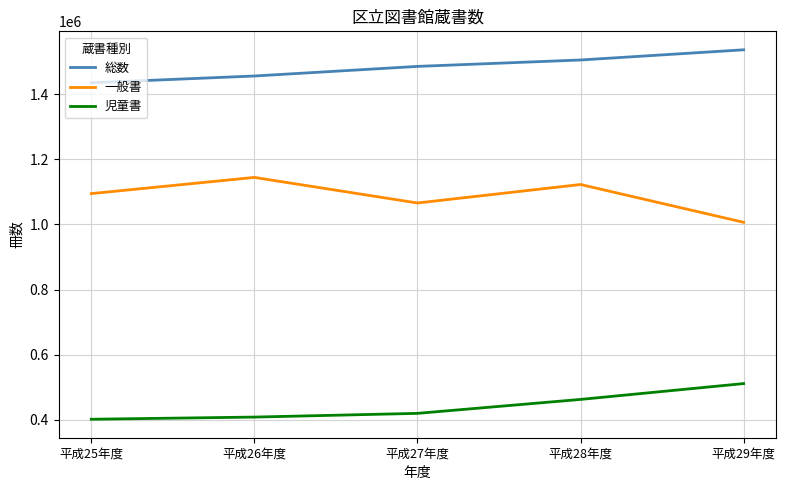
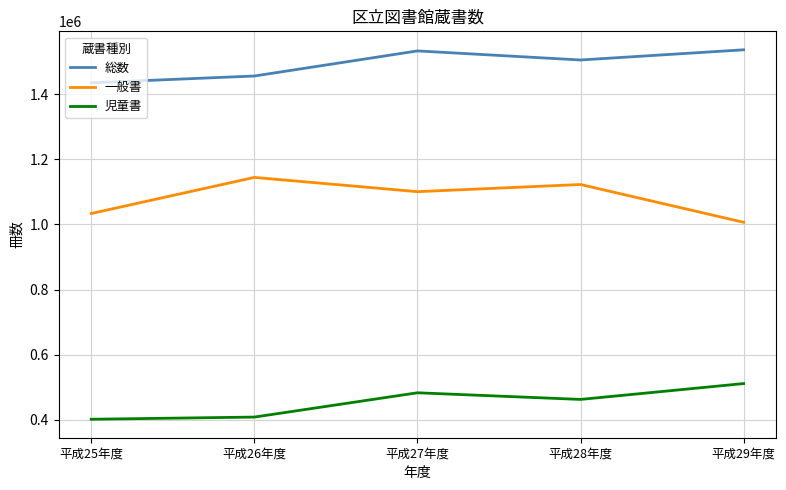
  {
    "総数": {
      "平成26年度": 1460000,
-     "平成27年度": 1490000,
+     "平成27年度": 1530000,
      "平成28年度": 1510000,
      "平成29年度": 1540000
    },
    "一般書": {
-     "平成25年度": 1090000,
+     "平成25年度": 1030000,
      "平成26年度": 1140000,
-     "平成27年度": 1070000,
+     "平成27年度": 1100000,
      "平成28年度": 1120000,
      "平成29年度": 1010000
    },
    "児童書": {
      "平成25年度": 400000,
      "平成26年度": 410000,
-     "平成27年度": 420000,
+     "平成27年度": 480000,
      "平成28年度": 460000,
      "平成29年度": 510000
    }
  }
